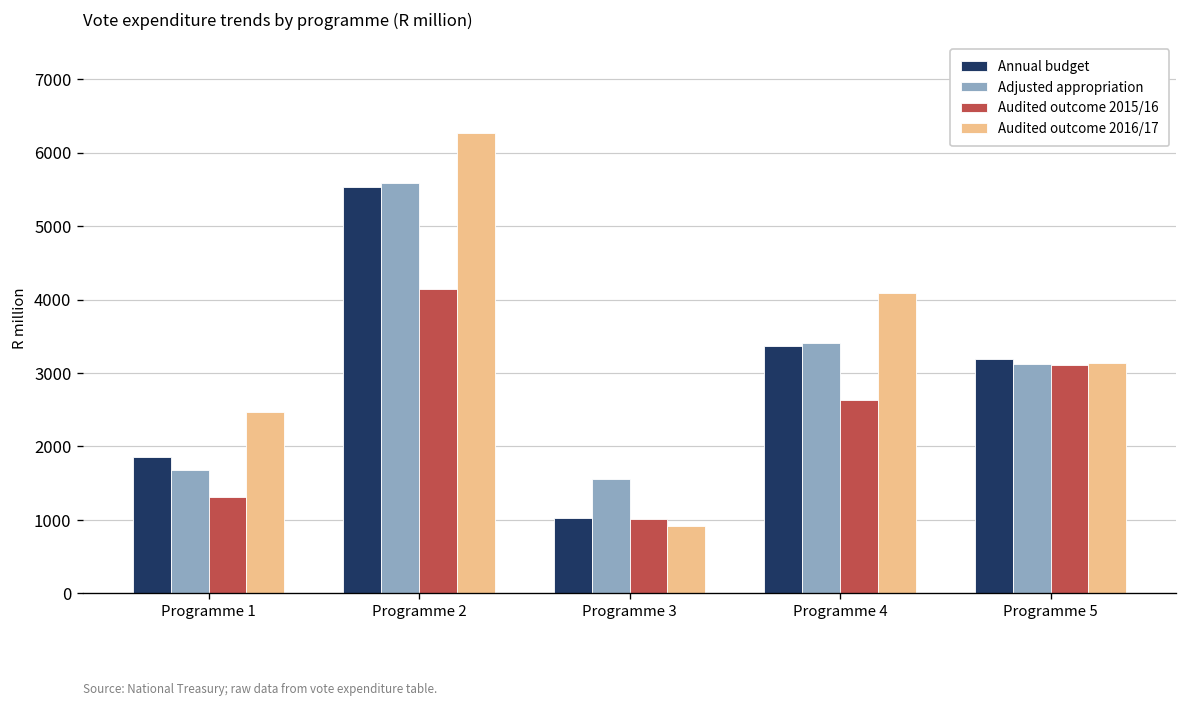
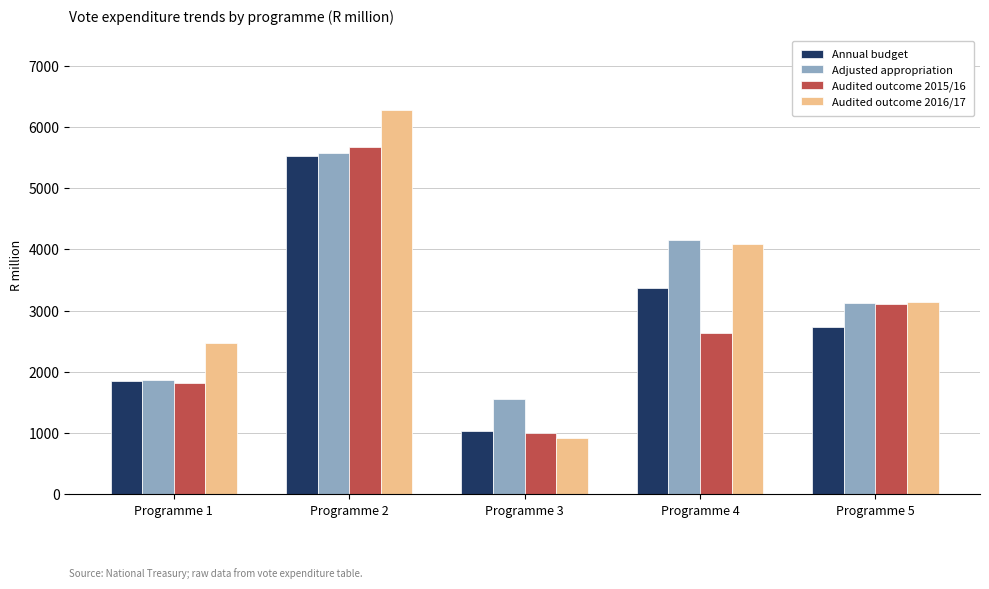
  {
    "Annual budget": {
      "Programme 1": 1900,
      "Programme 2": 5500,
      "Programme 3": 1000,
      "Programme 4": 3400,
-     "Programme 5": 3200
+     "Programme 5": 2700
    },
    "Adjusted appropriation": {
-     "Programme 1": 1700,
+     "Programme 1": 1900,
      "Programme 2": 5600,
      "Programme 3": 1600,
-     "Programme 4": 3400,
+     "Programme 4": 4200,
      "Programme 5": 3100
    },
    "Audited outcome 2015/16": {
-     "Programme 1": 1300,
-     "Programme 2": 4100,
+     "Programme 1": 1800,
+     "Programme 2": 5700,
      "Programme 3": 1000,
      "Programme 4": 2600,
      "Programme 5": 3100
    },
    "Audited outcome 2016/17": {
      "Programme 1": 2500,
      "Programme 2": 6300,
      "Programme 3": 900,
      "Programme 4": 4100,
      "Programme 5": 3100
    }
  }
